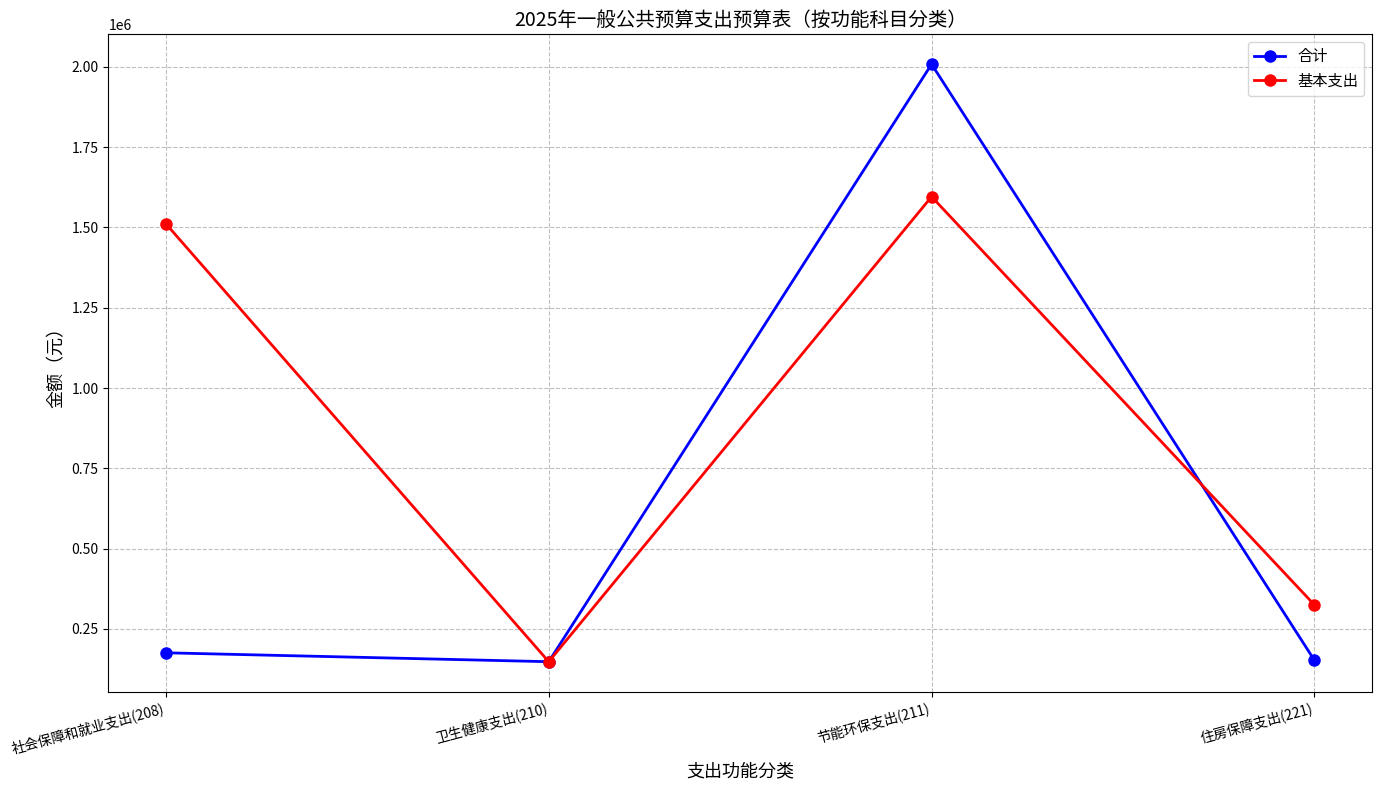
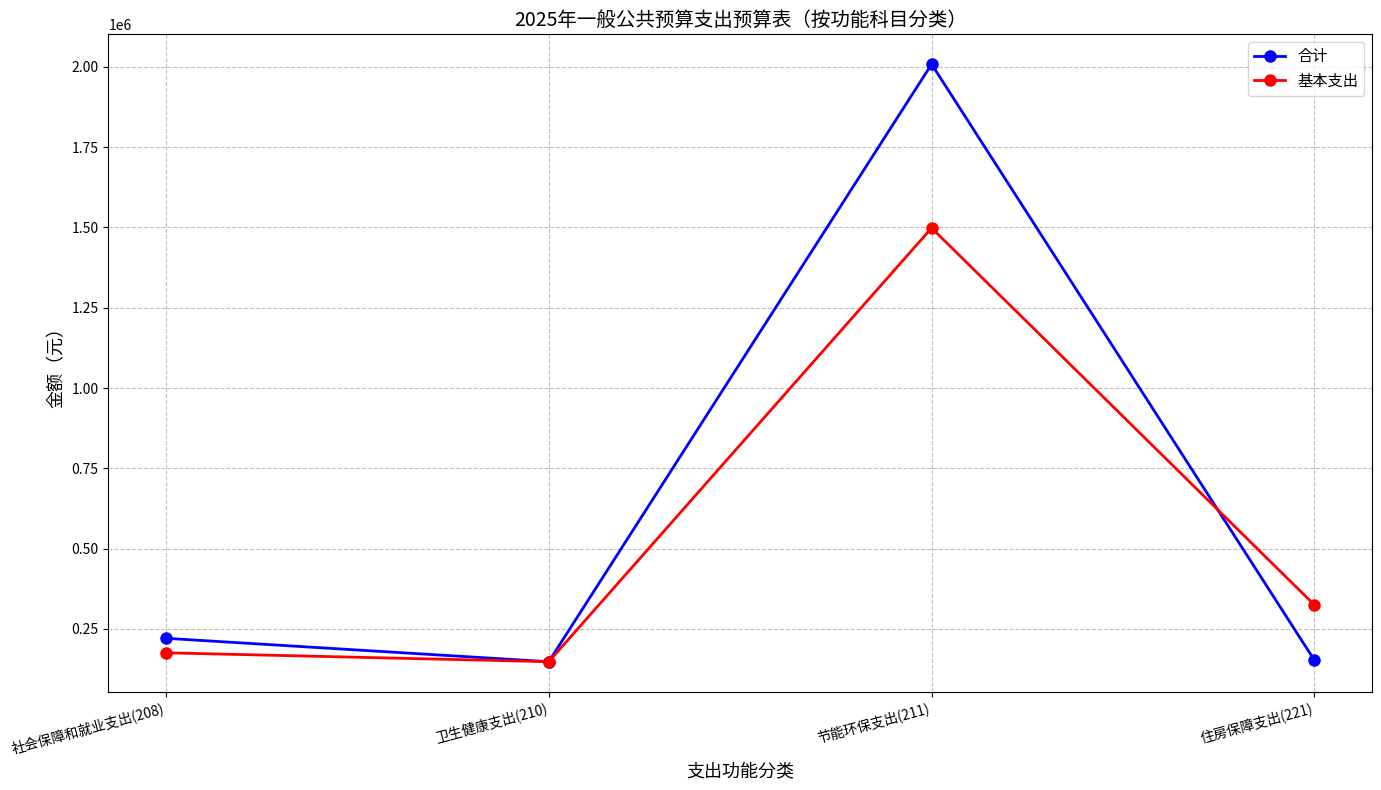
  {
    "合计": {
-     "社会保障和就业支出(208)": 180000,
+     "社会保障和就业支出(208)": 220000,
      "节能环保支出(211)": 2010000,
      "住房保障支出(221)": 150000
    },
    "基本支出": {
-     "社会保障和就业支出(208)": 1510000,
-     "节能环保支出(211)": 1600000,
+     "社会保障和就业支出(208)": 180000,
+     "节能环保支出(211)": 1500000,
      "住房保障支出(221)": 320000
    }
  }
